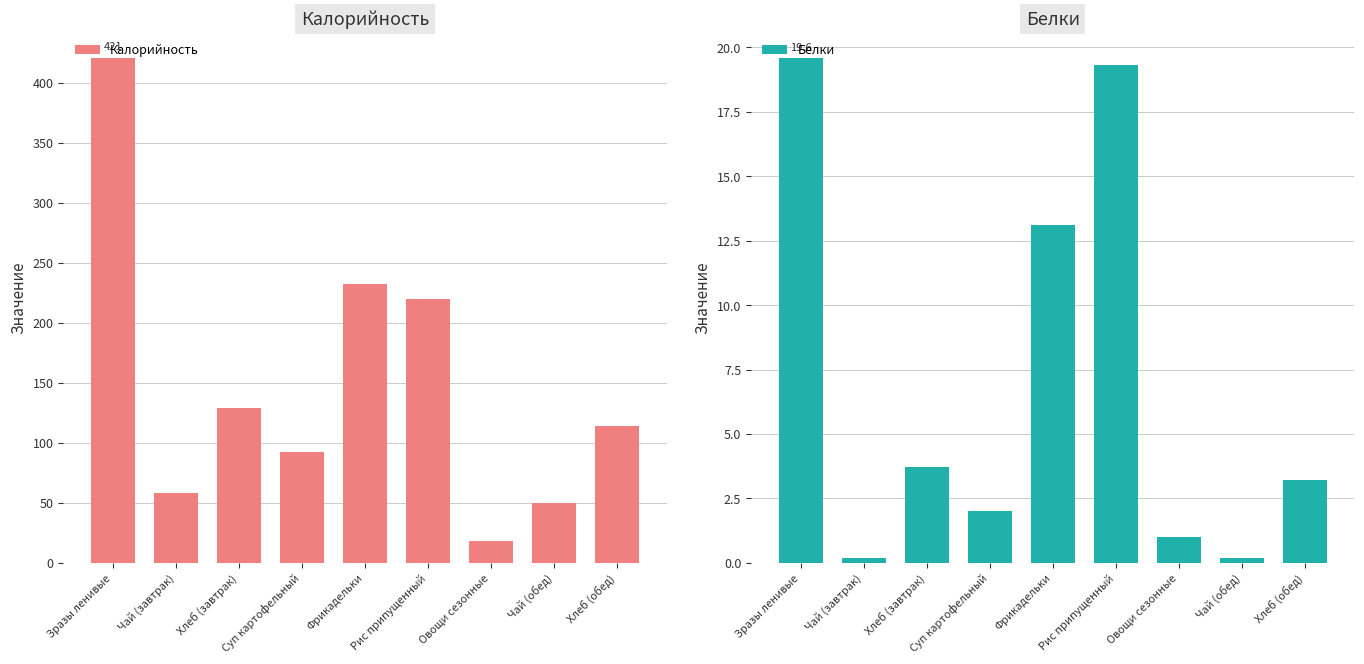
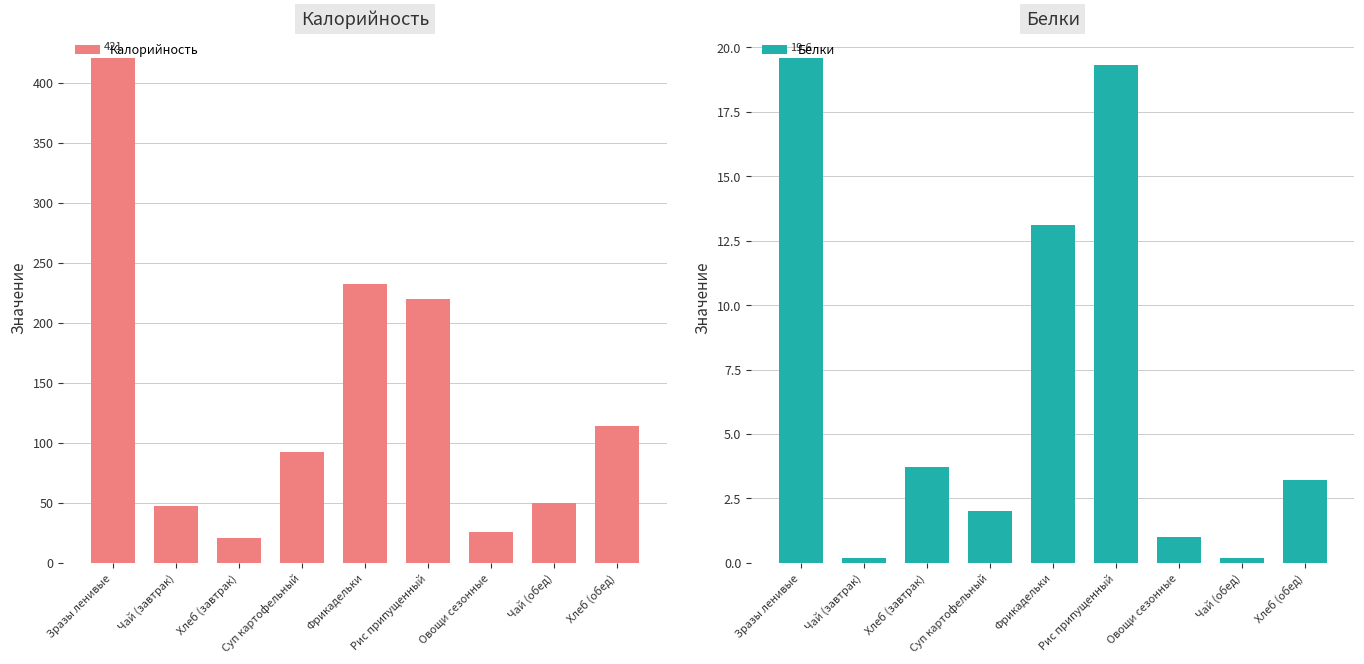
  {
    "Калорийность": {
-     "Чай (завтрак)": 58,
-     "Хлеб (завтрак)": 129,
+     "Чай (завтрак)": 47,
+     "Хлеб (завтрак)": 21,
      "Суп картофельный": 92,
      "Фрикадельки": 232,
      "Рис припущенный": 220,
-     "Овощи сезонные": 18,
+     "Овощи сезонные": 26,
      "Чай (обед)": 50,
      "Хлеб (обед)": 114
    },
    "Белки": {
      "Зразы ленивые": 19.6
    }
  }
